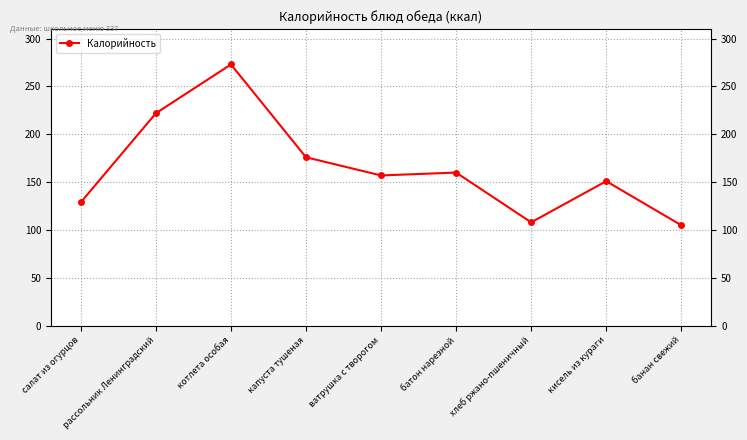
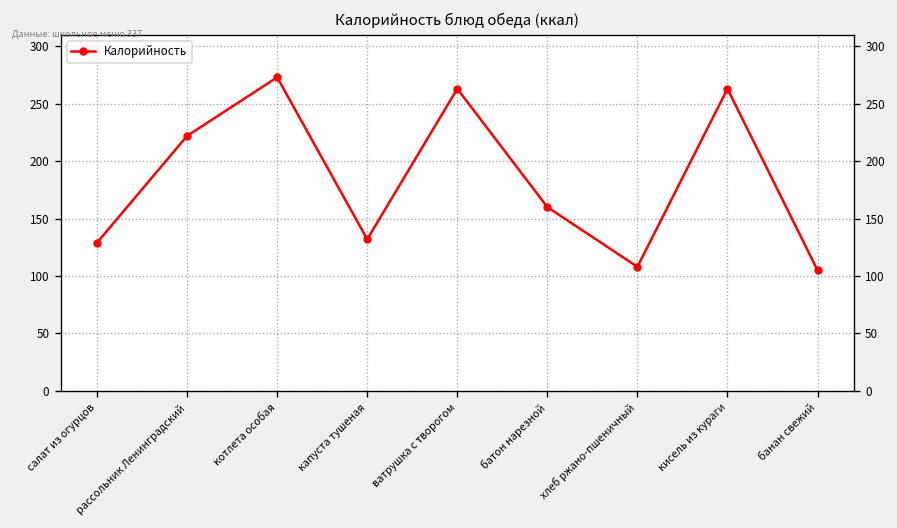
  {
    "салат из огурцов": 130,
    "рассольник Ленинградский": 220,
    "котлета особая": 270,
-   "капуста тушеная": 180,
-   "ватрушка с творогом": 160,
+   "капуста тушеная": 130,
+   "ватрушка с творогом": 260,
    "батон нарезной": 160,
    "хлеб ржано-пшеничный": 110,
-   "кисель из кураги": 150,
+   "кисель из кураги": 260,
    "банан свежий": 110
  }
